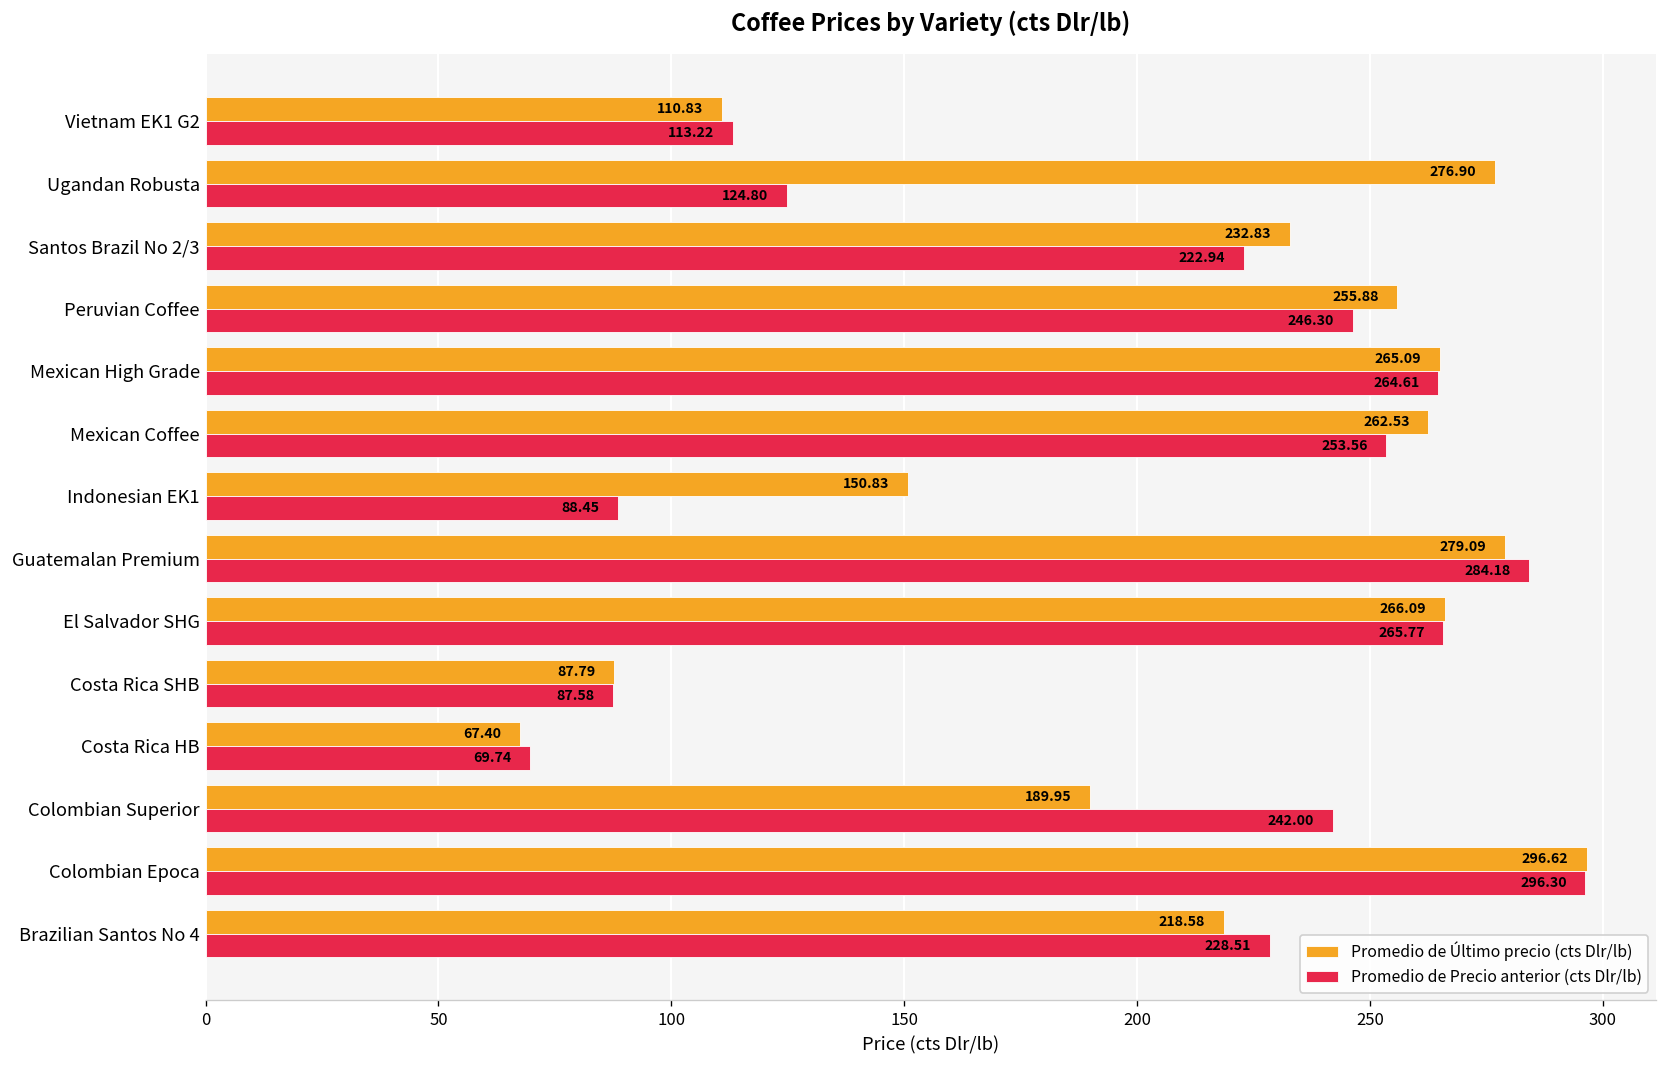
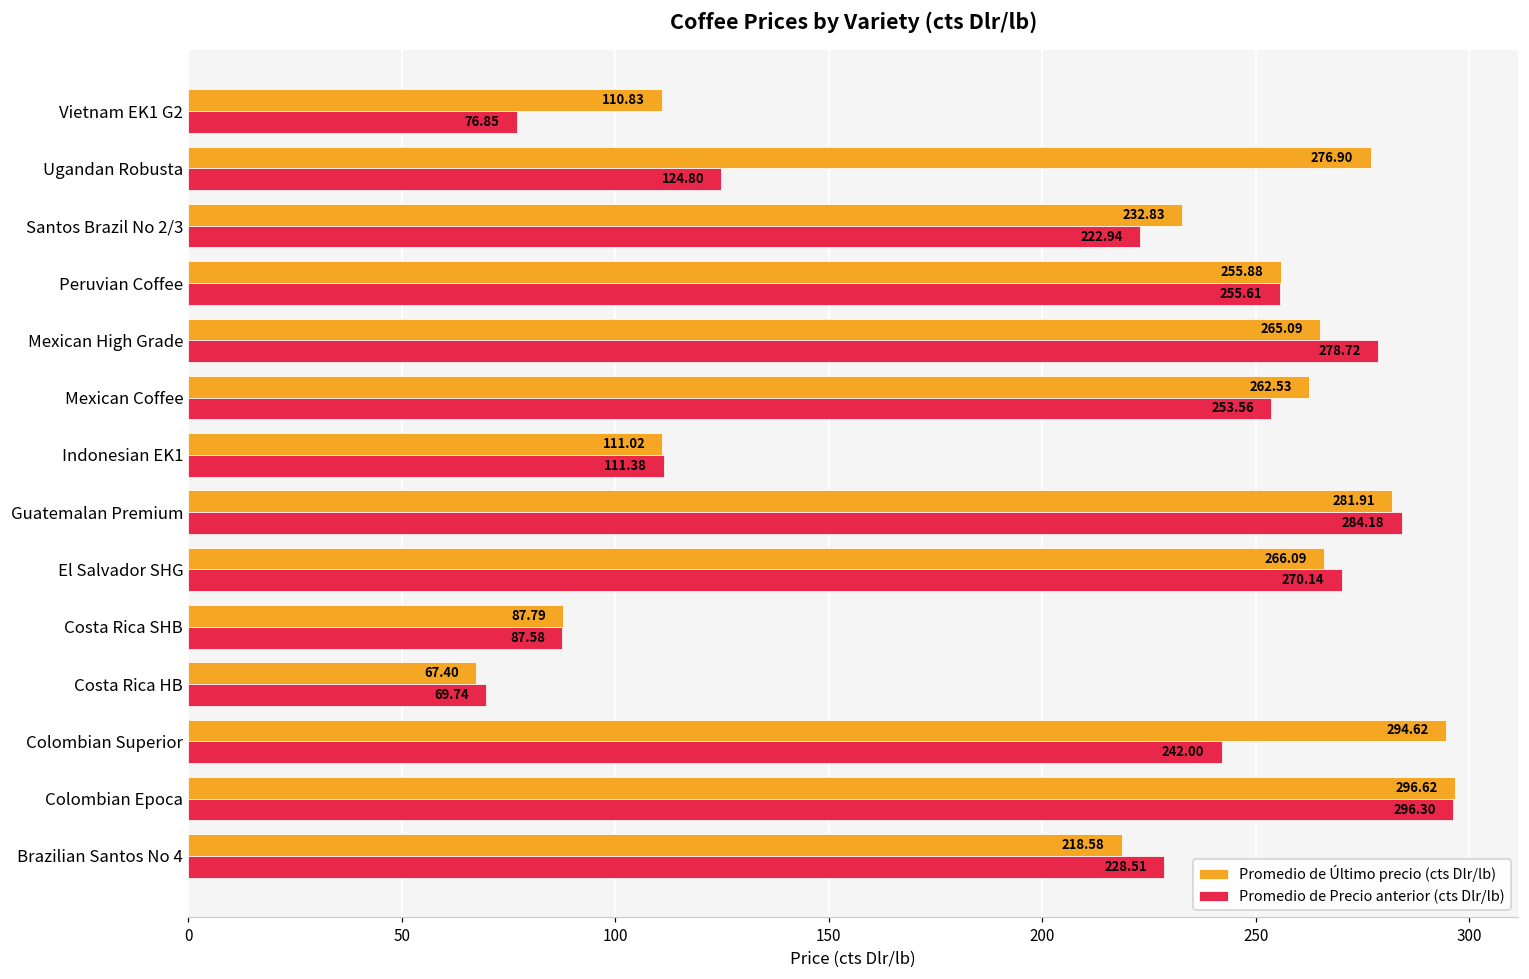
  {
    "Promedio de Último precio (cts Dlr/lb)": {
      "Vietnam EK1 G2": 110.83,
      "Ugandan Robusta": 276.90,
      "Santos Brazil No 2/3": 232.83,
      "Peruvian Coffee": 255.88,
      "Mexican High Grade": 265.09,
      "Mexican Coffee": 262.53,
-     "Indonesian EK1": 150.83,
-     "Guatemalan Premium": 279.09,
+     "Indonesian EK1": 111.02,
+     "Guatemalan Premium": 281.91,
      "El Salvador SHG": 266.09,
      "Costa Rica SHB": 87.79,
      "Costa Rica HB": 67.40,
-     "Colombian Superior": 189.95,
+     "Colombian Superior": 294.62,
      "Colombian Epoca": 296.62,
      "Brazilian Santos No 4": 218.58
    },
    "Promedio de Precio anterior (cts Dlr/lb)": {
-     "Vietnam EK1 G2": 113.22,
+     "Vietnam EK1 G2": 76.85,
      "Ugandan Robusta": 124.80,
      "Santos Brazil No 2/3": 222.94,
-     "Peruvian Coffee": 246.30,
-     "Mexican High Grade": 264.61,
+     "Peruvian Coffee": 255.61,
+     "Mexican High Grade": 278.72,
      "Mexican Coffee": 253.56,
-     "Indonesian EK1": 88.45,
+     "Indonesian EK1": 111.38,
      "Guatemalan Premium": 284.18,
-     "El Salvador SHG": 265.77,
+     "El Salvador SHG": 270.14,
      "Costa Rica SHB": 87.58,
      "Costa Rica HB": 69.74,
      "Colombian Superior": 242.00,
      "Colombian Epoca": 296.30,
      "Brazilian Santos No 4": 228.51
    }
  }
